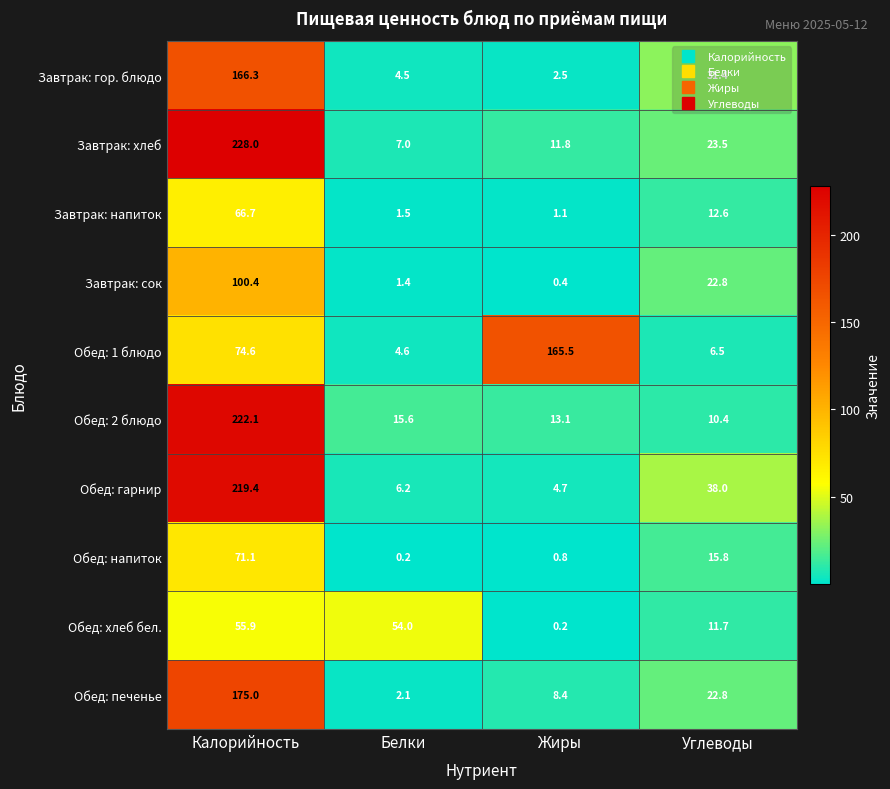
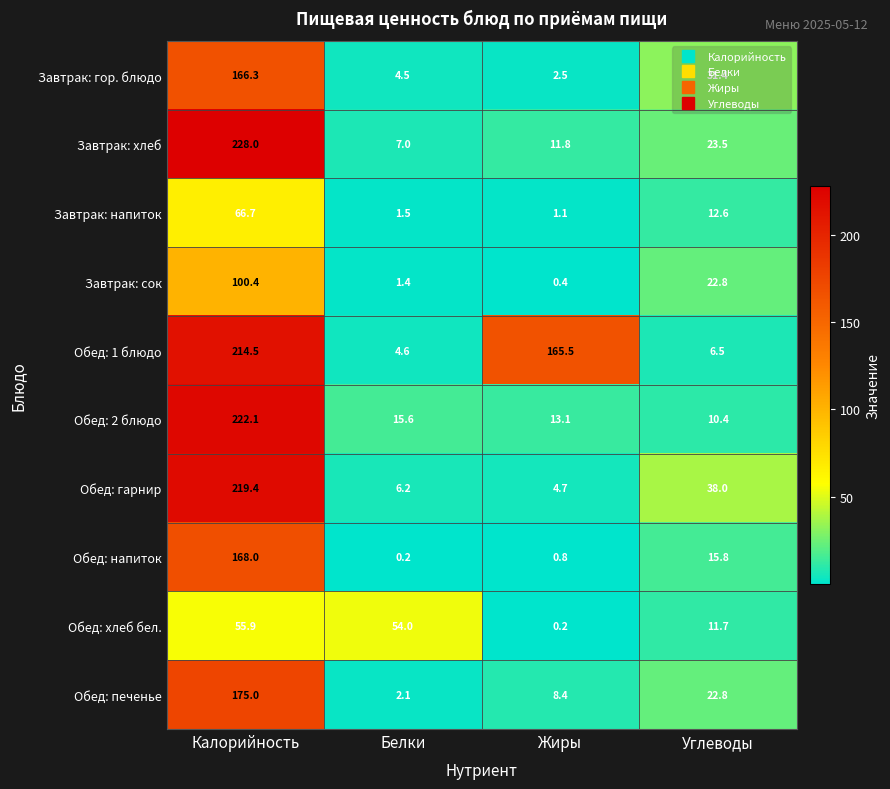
  {
    "Завтрак: гор. блюдо": {
      "Калорийность": 166.3,
      "Белки": 4.5,
      "Жиры": 2.5
    },
    "Завтрак: хлеб": {
      "Калорийность": 228.0,
      "Белки": 7.0,
      "Жиры": 11.8,
      "Углеводы": 23.5
    },
    "Завтрак: напиток": {
      "Калорийность": 66.7,
      "Белки": 1.5,
      "Жиры": 1.1,
      "Углеводы": 12.6
    },
    "Завтрак: сок": {
      "Калорийность": 100.4,
      "Белки": 1.4,
      "Жиры": 0.4,
      "Углеводы": 22.8
    },
    "Обед: 1 блюдо": {
-     "Калорийность": 74.6,
+     "Калорийность": 214.5,
      "Белки": 4.6,
      "Жиры": 165.5,
      "Углеводы": 6.5
    },
    "Обед: 2 блюдо": {
      "Калорийность": 222.1,
      "Белки": 15.6,
      "Жиры": 13.1,
      "Углеводы": 10.4
    },
    "Обед: гарнир": {
      "Калорийность": 219.4,
      "Белки": 6.2,
      "Жиры": 4.7,
      "Углеводы": 38.0
    },
    "Обед: напиток": {
-     "Калорийность": 71.1,
+     "Калорийность": 168.0,
      "Белки": 0.2,
      "Жиры": 0.8,
      "Углеводы": 15.8
    },
    "Обед: хлеб бел.": {
      "Калорийность": 55.9,
      "Белки": 54.0,
      "Жиры": 0.2,
      "Углеводы": 11.7
    },
    "Обед: печенье": {
      "Калорийность": 175.0,
      "Белки": 2.1,
      "Жиры": 8.4,
      "Углеводы": 22.8
    }
  }
